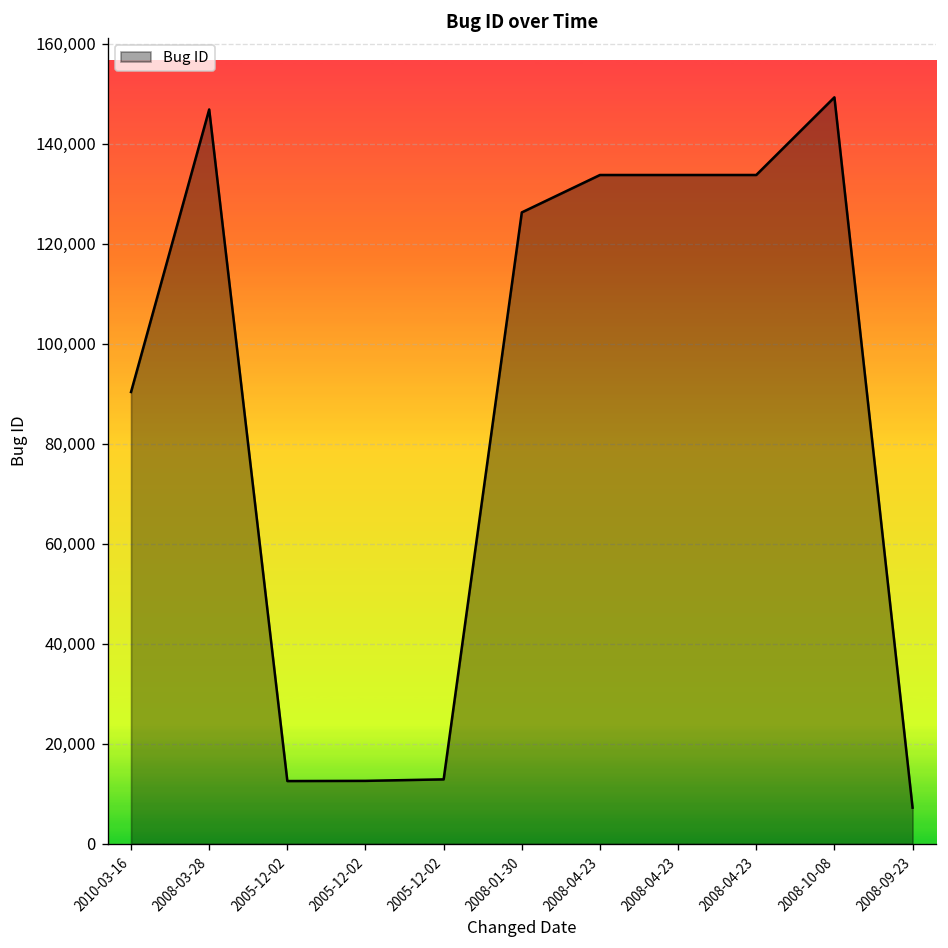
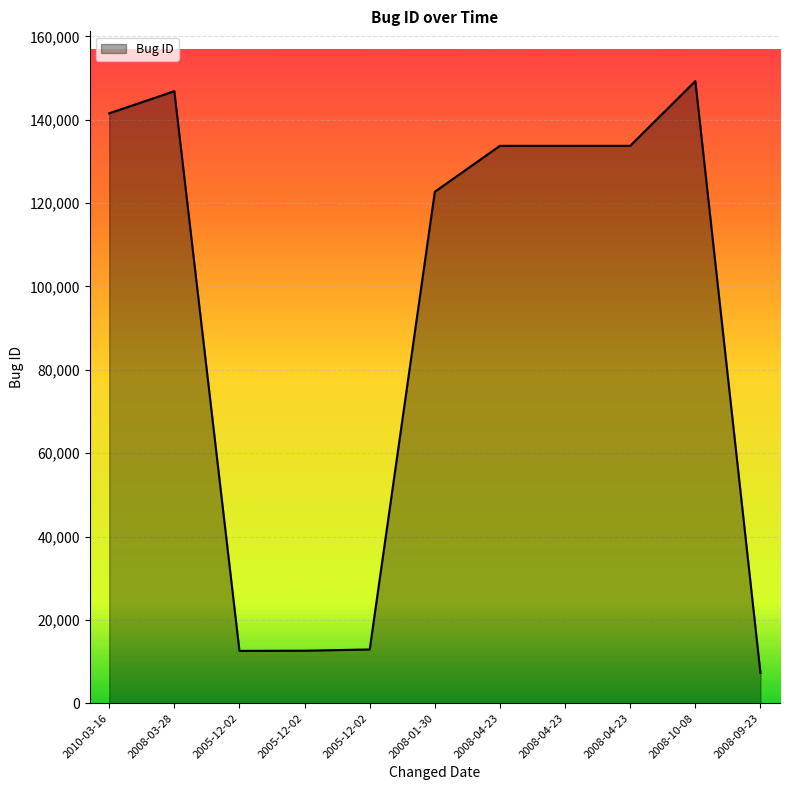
  {
-   "2010-03-16": "90,000",
+   "2010-03-16": "142,000",
    "2008-03-28": "147,000",
-   "2008-01-30": "126,000",
+   "2008-01-30": "123,000",
    "2008-10-08": "149,000",
    "2008-09-23": "7,000"
  }
